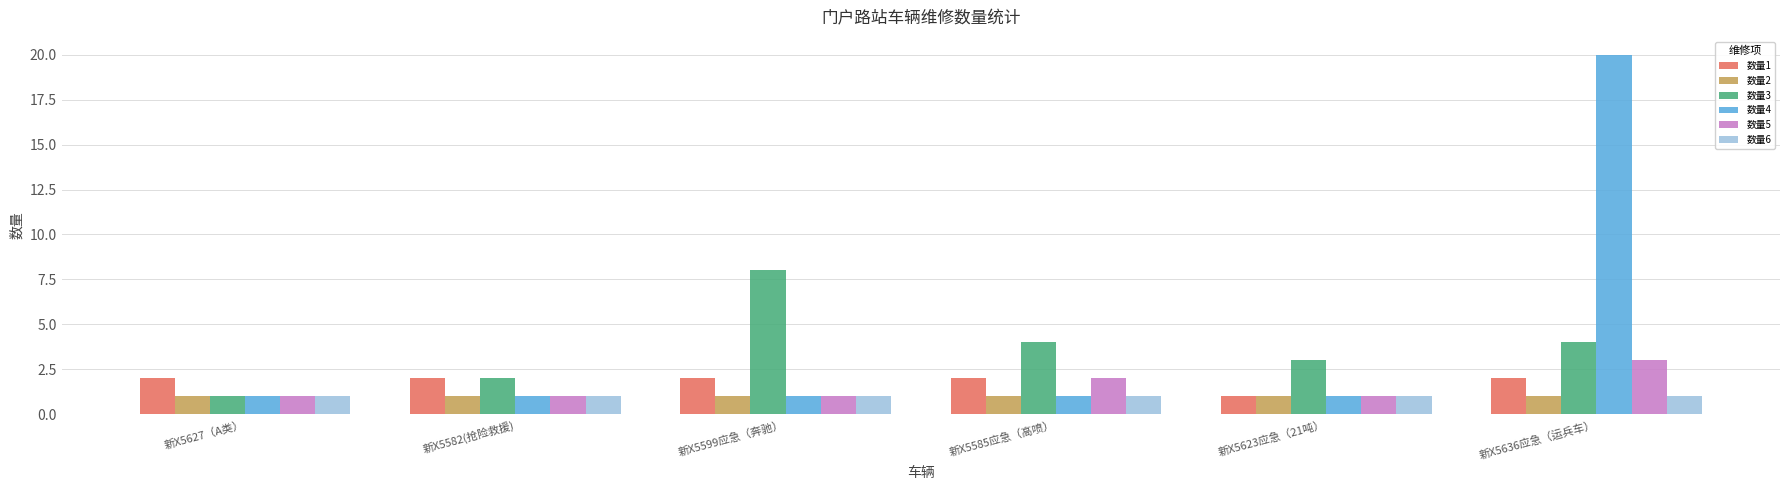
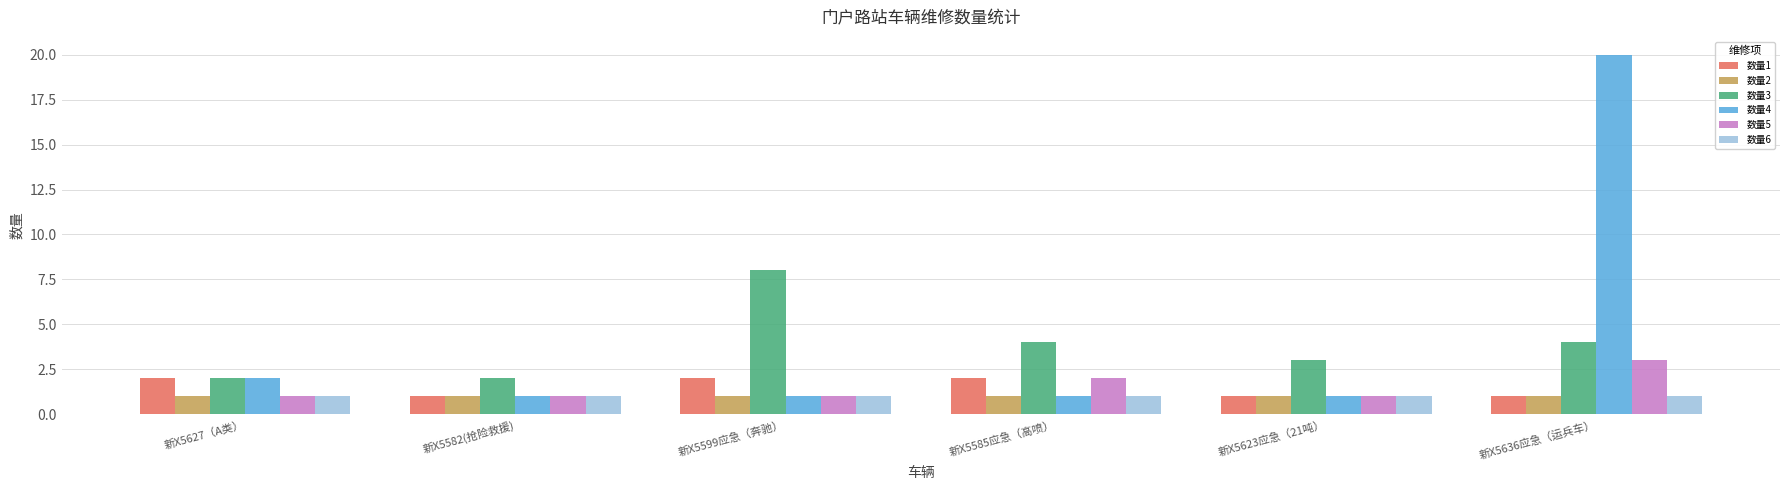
  {
    "数量1": {
      "新X5627（A类）": 2,
-     "新X5582(抢险救援)": 2,
+     "新X5582(抢险救援)": 1,
      "新X5599应急（奔驰）": 2,
      "新X5585应急（高喷）": 2,
      "新X5623应急（21吨）": 1,
-     "新X5636应急（运兵车）": 2
+     "新X5636应急（运兵车）": 1
    },
    "数量2": {
      "新X5627（A类）": 1,
      "新X5582(抢险救援)": 1,
      "新X5599应急（奔驰）": 1,
      "新X5585应急（高喷）": 1,
      "新X5623应急（21吨）": 1,
      "新X5636应急（运兵车）": 1
    },
    "数量3": {
-     "新X5627（A类）": 1,
+     "新X5627（A类）": 2,
      "新X5582(抢险救援)": 2,
      "新X5599应急（奔驰）": 8,
      "新X5585应急（高喷）": 4,
      "新X5623应急（21吨）": 3,
      "新X5636应急（运兵车）": 4
    },
    "数量4": {
-     "新X5627（A类）": 1,
+     "新X5627（A类）": 2,
      "新X5582(抢险救援)": 1,
      "新X5599应急（奔驰）": 1,
      "新X5585应急（高喷）": 1,
      "新X5623应急（21吨）": 1,
      "新X5636应急（运兵车）": 20
    },
    "数量5": {
      "新X5627（A类）": 1,
      "新X5582(抢险救援)": 1,
      "新X5599应急（奔驰）": 1,
      "新X5585应急（高喷）": 2,
      "新X5623应急（21吨）": 1,
      "新X5636应急（运兵车）": 3
    },
    "数量6": {
      "新X5627（A类）": 1,
      "新X5582(抢险救援)": 1,
      "新X5599应急（奔驰）": 1,
      "新X5585应急（高喷）": 1,
      "新X5623应急（21吨）": 1,
      "新X5636应急（运兵车）": 1
    }
  }
